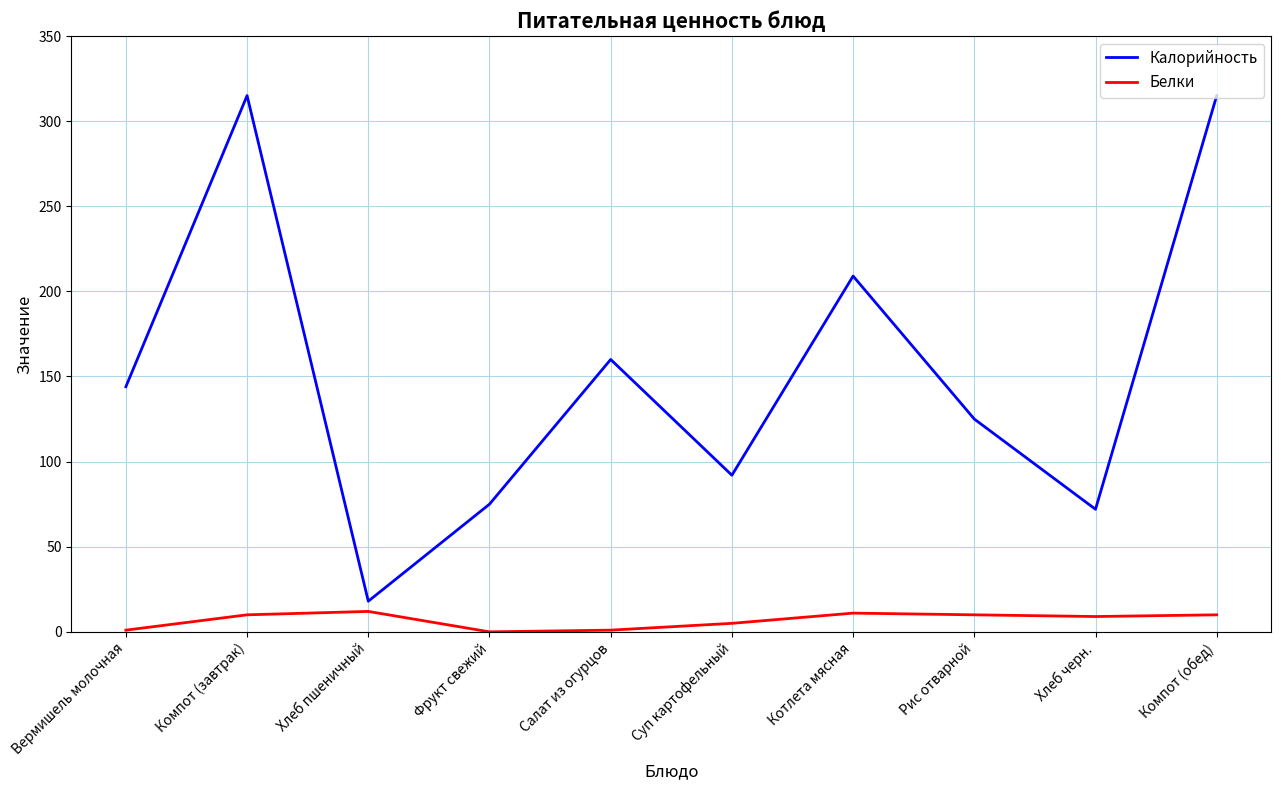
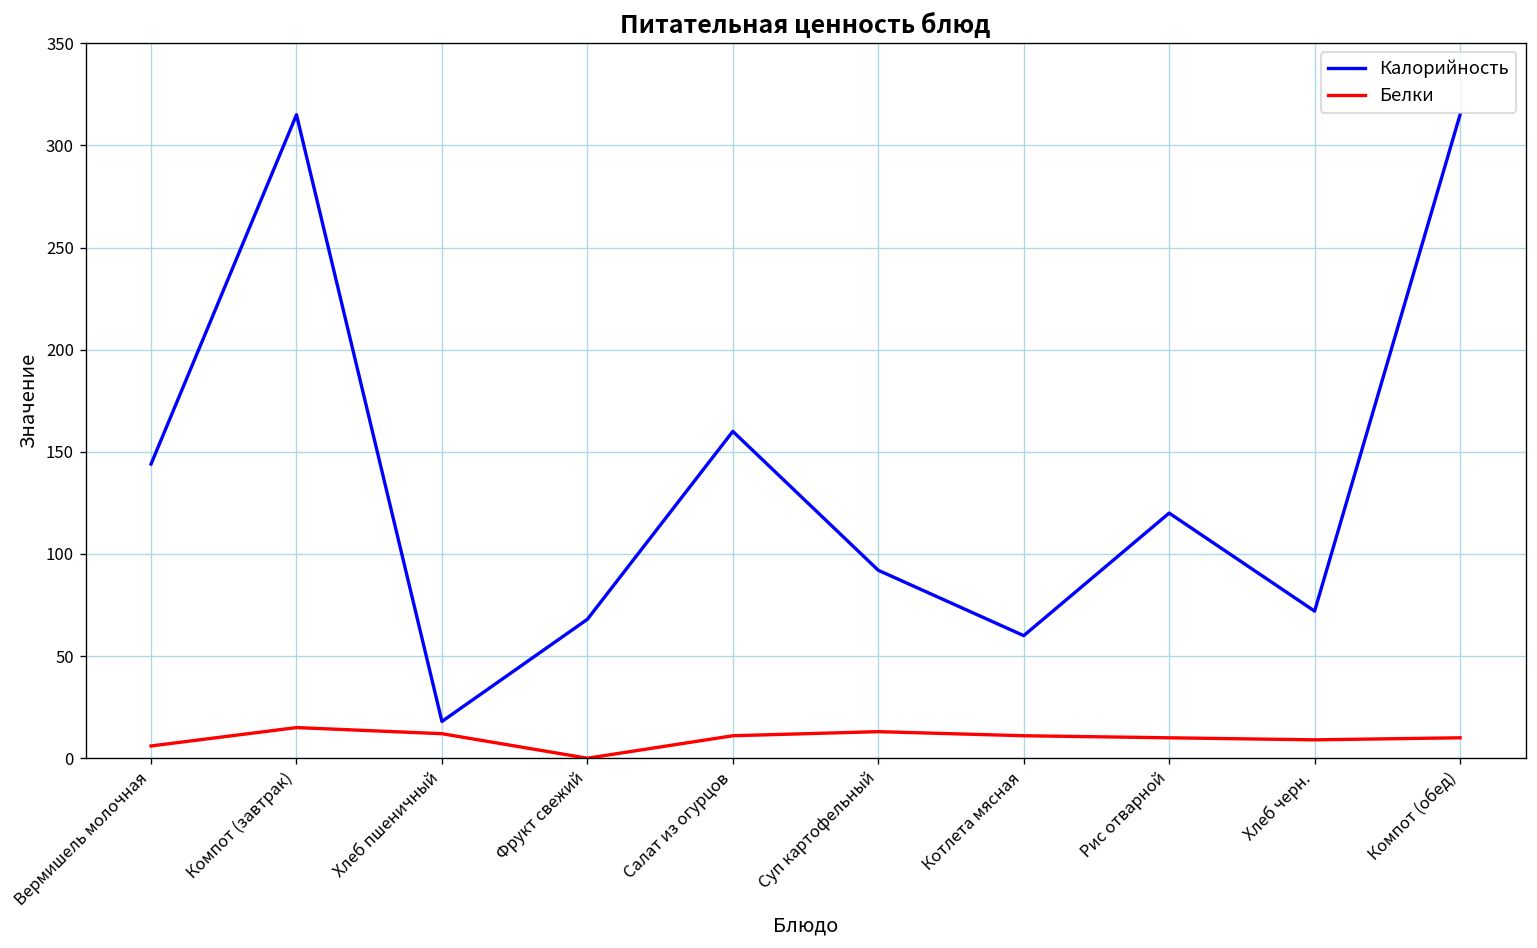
  {
    "Калорийность": {
      "Вермишель молочная": 144,
      "Компот (завтрак)": 315,
      "Хлеб пшеничный": 18,
-     "Фрукт свежий": 75,
+     "Фрукт свежий": 68,
      "Салат из огурцов": 160,
      "Суп картофельный": 92,
-     "Котлета мясная": 209,
-     "Рис отварной": 125,
+     "Котлета мясная": 60,
+     "Рис отварной": 120,
      "Хлеб черн.": 72
    },
    "Белки": {
-     "Вермишель молочная": 1,
-     "Компот (завтрак)": 10,
+     "Вермишель молочная": 6,
+     "Компот (завтрак)": 15,
      "Хлеб пшеничный": 12,
      "Фрукт свежий": 0,
-     "Салат из огурцов": 1,
-     "Суп картофельный": 5,
+     "Салат из огурцов": 11,
+     "Суп картофельный": 13,
      "Котлета мясная": 11,
      "Рис отварной": 10,
      "Хлеб черн.": 9,
      "Компот (обед)": 10
    }
  }
